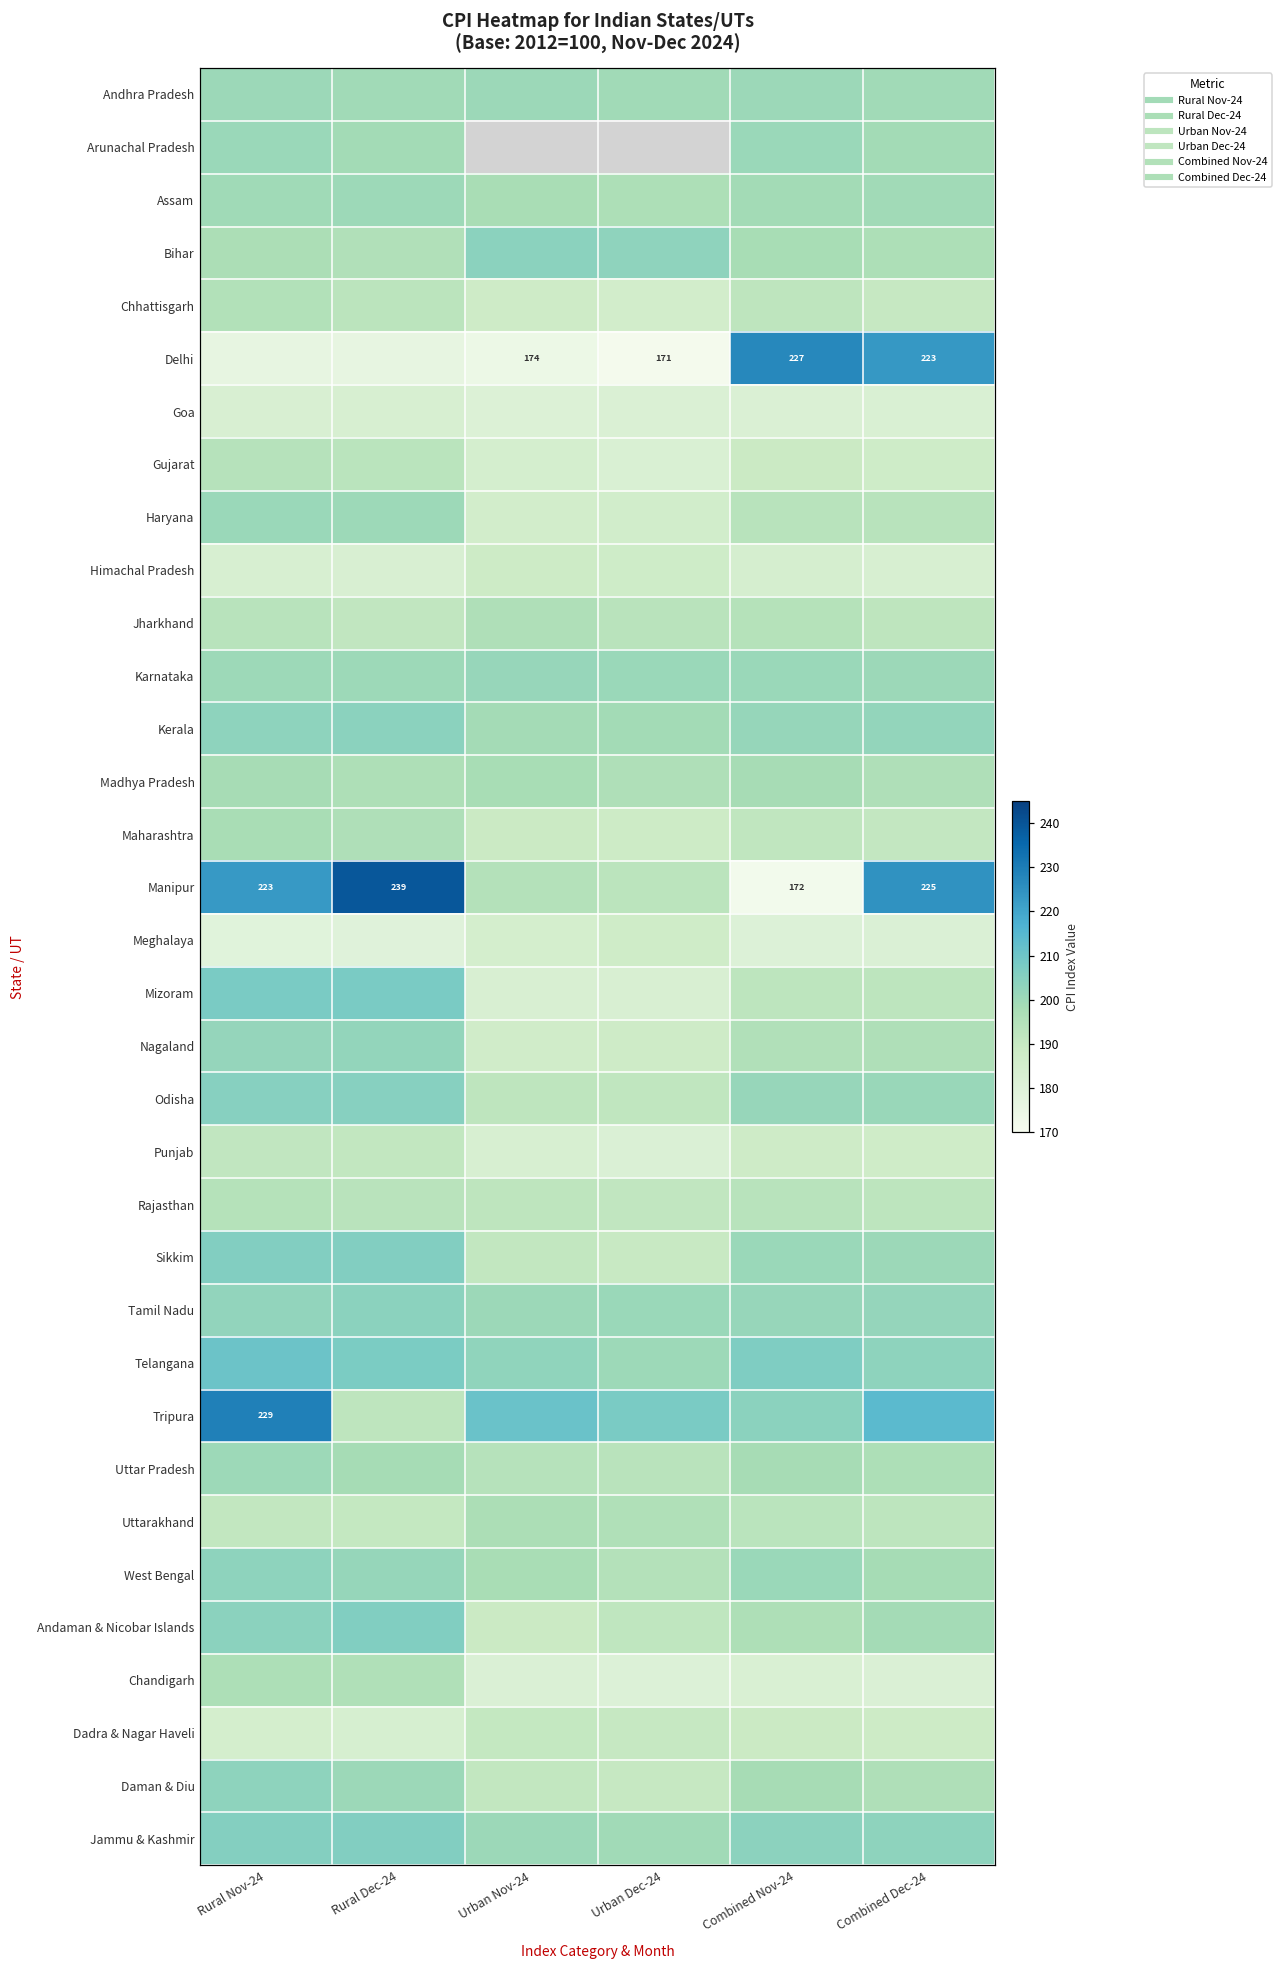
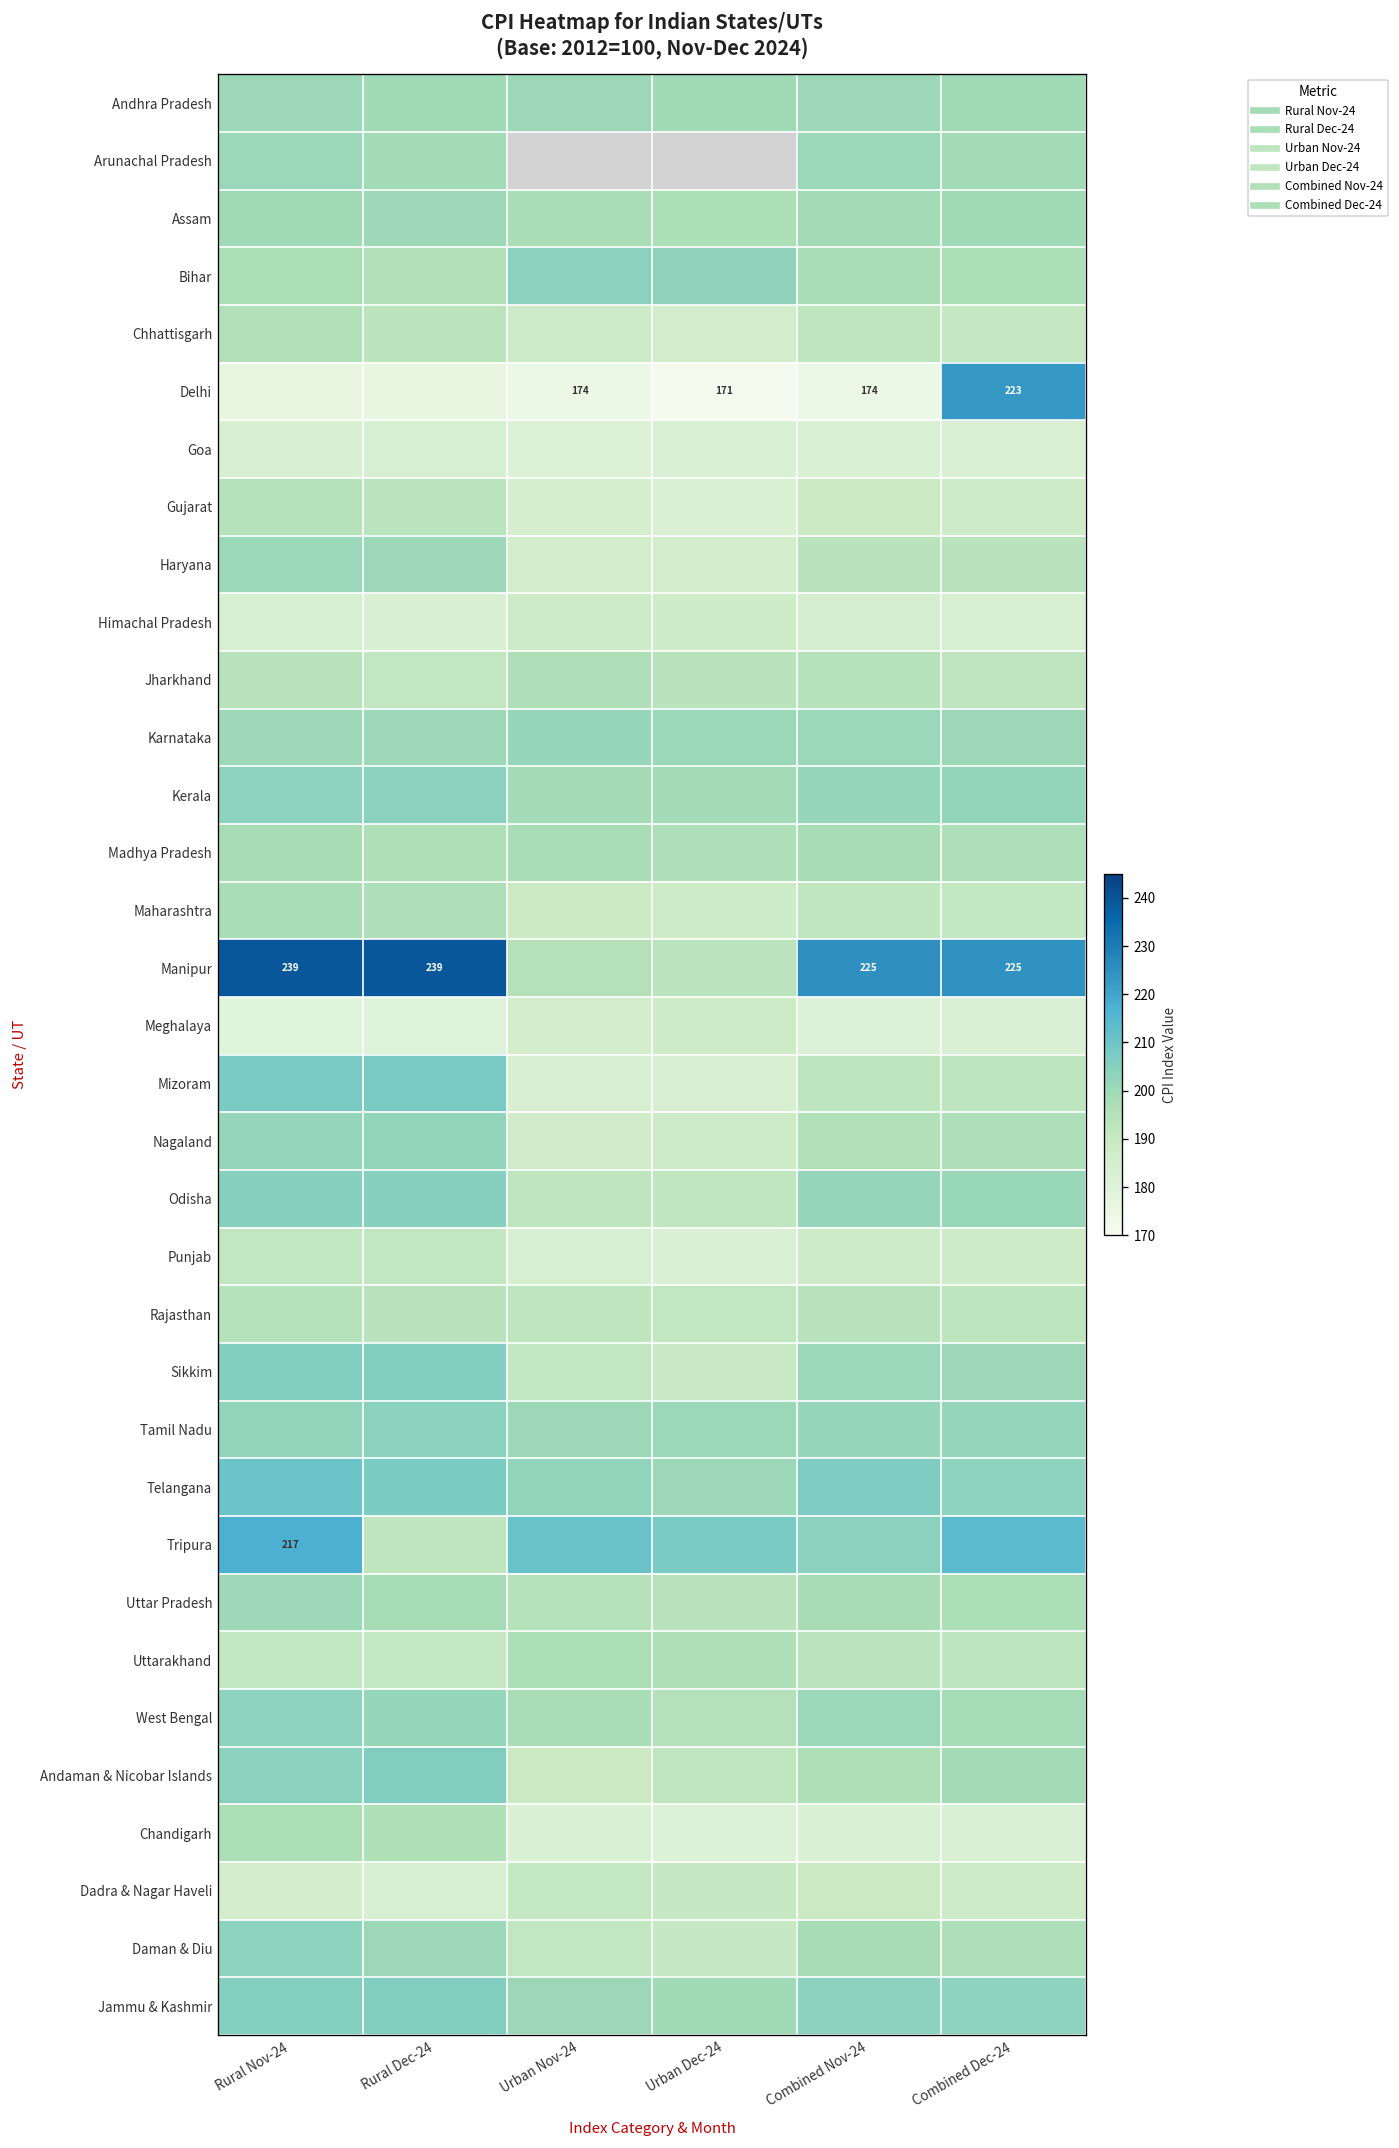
  {
    "Delhi": {
      "Urban Nov-24": 174,
      "Urban Dec-24": 171,
-     "Combined Nov-24": 227,
+     "Combined Nov-24": 174,
      "Combined Dec-24": 223
    },
    "Manipur": {
-     "Rural Nov-24": 223,
+     "Rural Nov-24": 239,
      "Rural Dec-24": 239,
-     "Combined Nov-24": 172,
+     "Combined Nov-24": 225,
      "Combined Dec-24": 225
    },
    "Tripura": {
-     "Rural Nov-24": 229
+     "Rural Nov-24": 217
    }
  }
